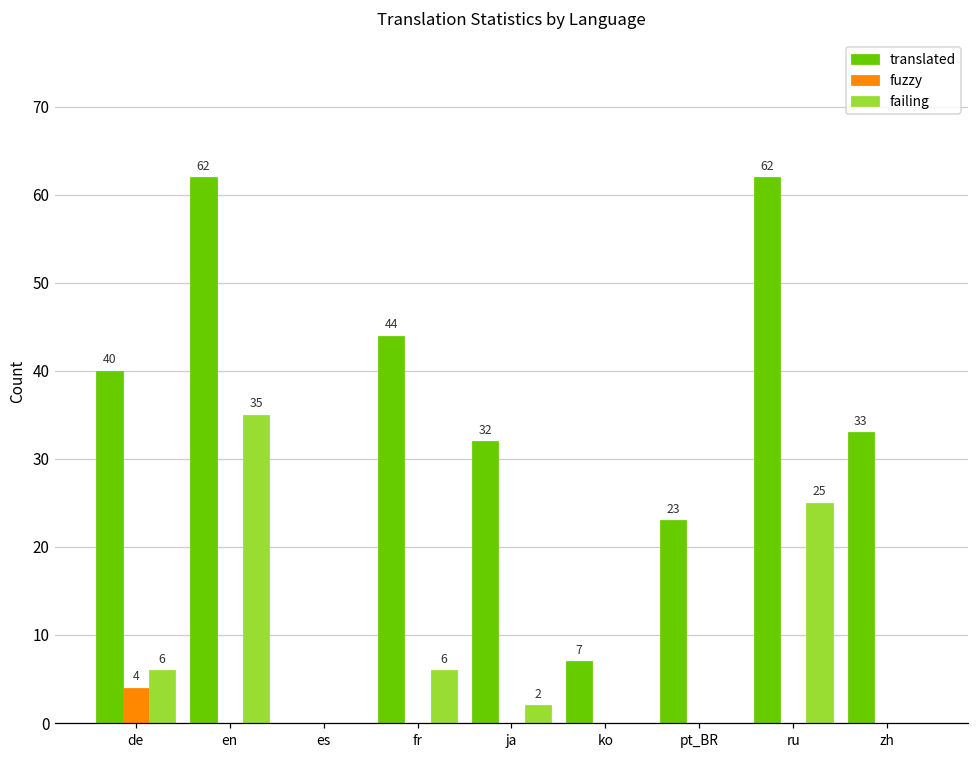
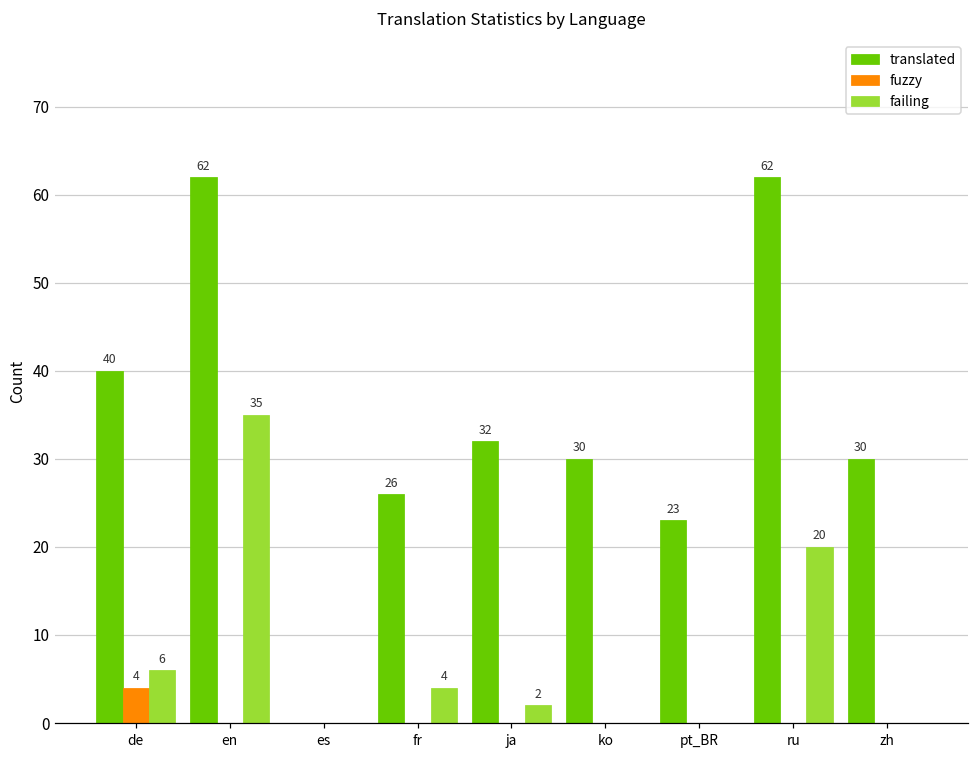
  {
    "translated": {
      "de": 40,
      "en": 62,
-     "fr": 44,
+     "fr": 26,
      "ja": 32,
-     "ko": 7,
+     "ko": 30,
      "pt_BR": 23,
      "ru": 62,
-     "zh": 33
+     "zh": 30
    },
    "fuzzy": {
      "de": 4
    },
    "failing": {
      "de": 6,
      "en": 35,
-     "fr": 6,
+     "fr": 4,
      "ja": 2,
-     "ru": 25
+     "ru": 20
    }
  }
